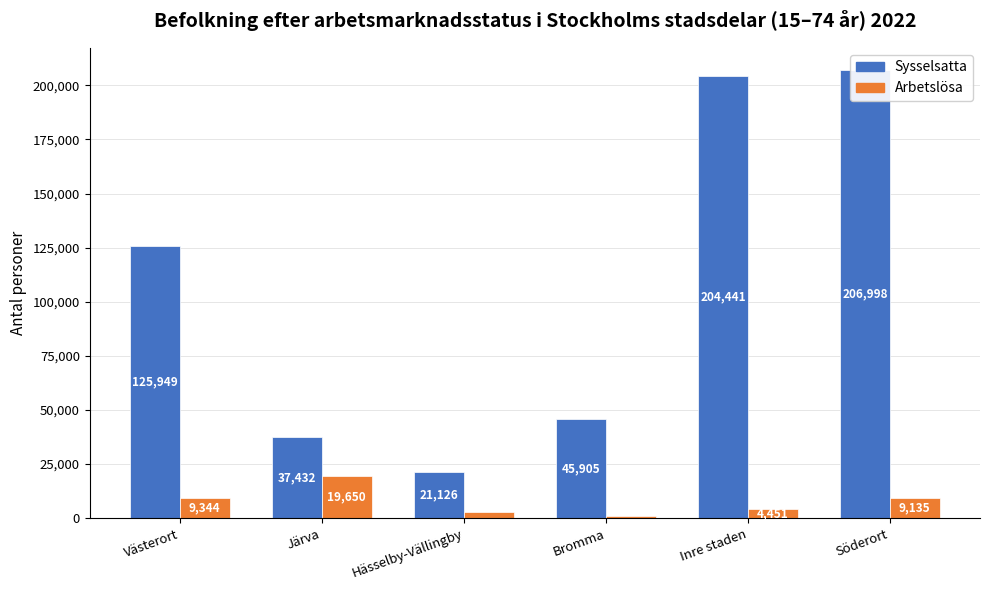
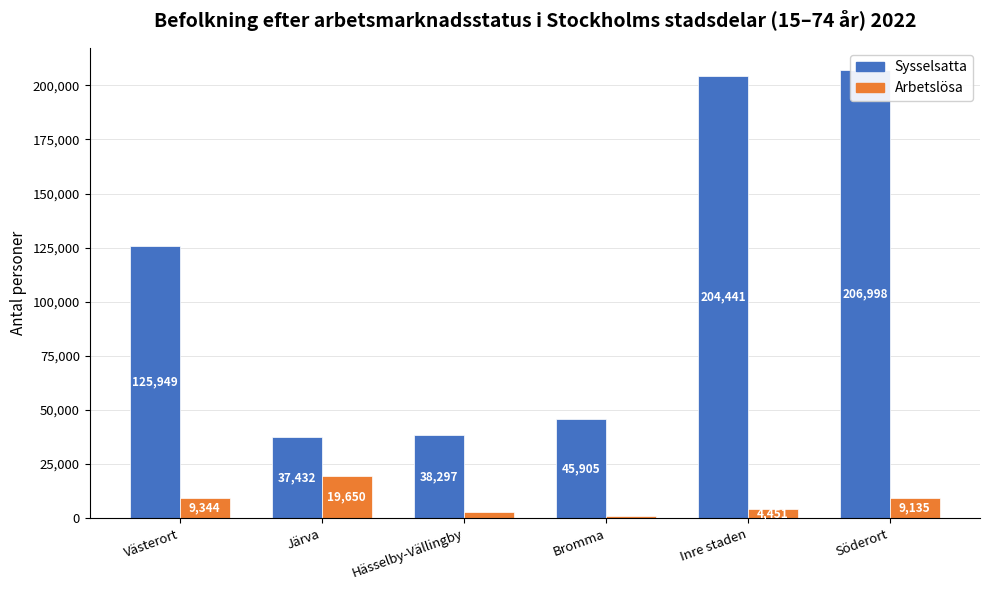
  {
    "Sysselsatta": {
      "Västerort": "125,949",
      "Järva": "37,432",
-     "Hässelby-Vällingby": "21,126",
+     "Hässelby-Vällingby": "38,297",
      "Bromma": "45,905",
      "Inre staden": "204,441"
    },
    "Arbetslösa": {
      "Västerort": "9,344",
      "Järva": "19,650",
      "Inre staden": "4,451",
      "Söderort": "9,135"
    }
  }
